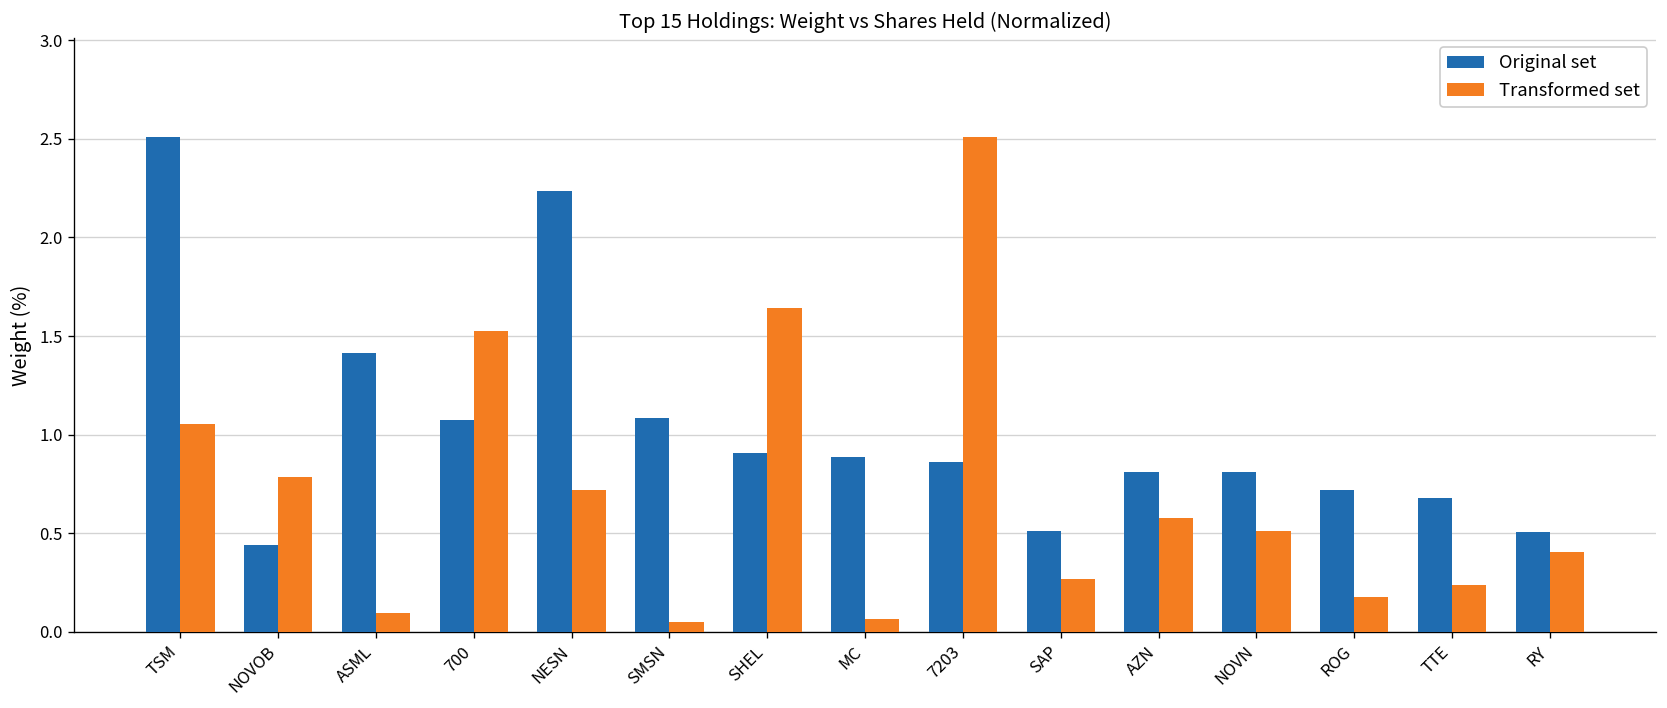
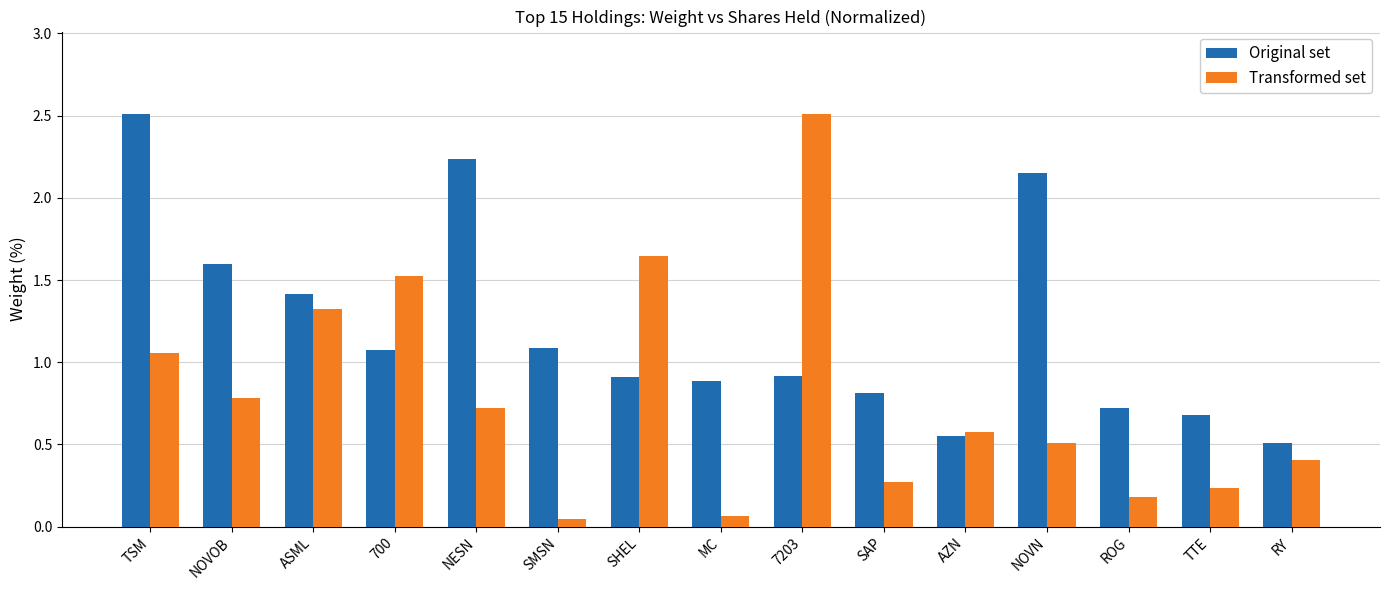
  {
    "Original set": {
      "TSM": 2.51,
-     "NOVOB": 0.44,
+     "NOVOB": 1.60,
      "ASML": 1.42,
      "700": 1.07,
      "NESN": 2.24,
      "SMSN": 1.09,
      "SHEL": 0.91,
      "MC": 0.89,
-     "7203": 0.86,
-     "SAP": 0.51,
-     "AZN": 0.81,
-     "NOVN": 0.81,
+     "7203": 0.92,
+     "SAP": 0.81,
+     "AZN": 0.55,
+     "NOVN": 2.15,
      "ROG": 0.72,
      "TTE": 0.68,
      "RY": 0.51
    },
    "Transformed set": {
      "TSM": 1.05,
      "NOVOB": 0.78,
-     "ASML": 0.10,
+     "ASML": 1.32,
      "700": 1.53,
      "NESN": 0.72,
      "SMSN": 0.05,
      "SHEL": 1.64,
      "MC": 0.07,
      "7203": 2.51,
      "SAP": 0.27,
      "AZN": 0.58,
      "NOVN": 0.51,
      "ROG": 0.18,
      "TTE": 0.24,
      "RY": 0.40
    }
  }
